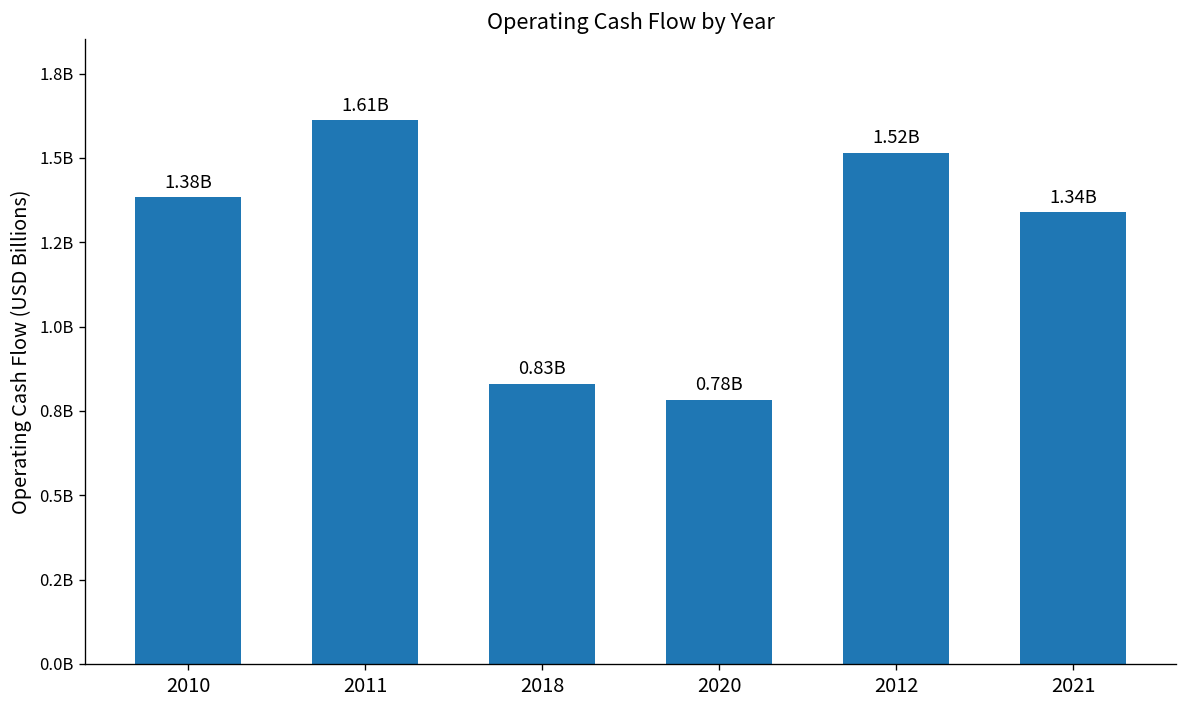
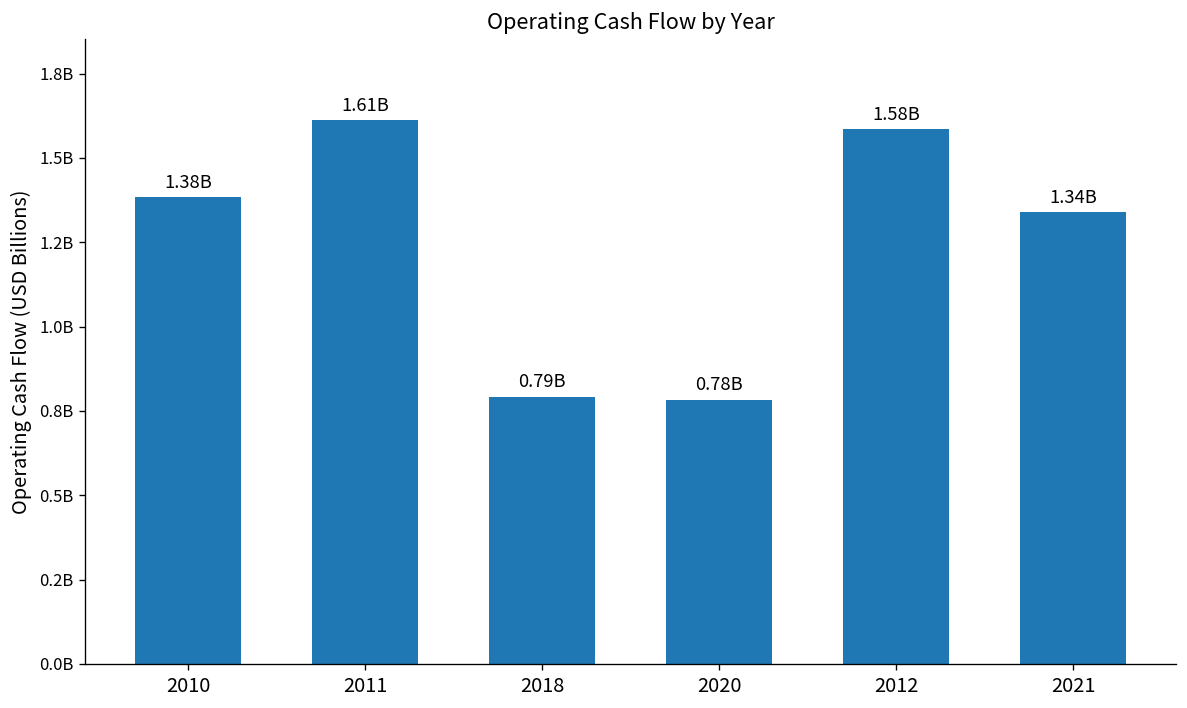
  {
    "2010": "1.38B",
    "2011": "1.61B",
-   "2018": "0.83B",
+   "2018": "0.79B",
    "2020": "0.78B",
-   "2012": "1.52B",
+   "2012": "1.58B",
    "2021": "1.34B"
  }
